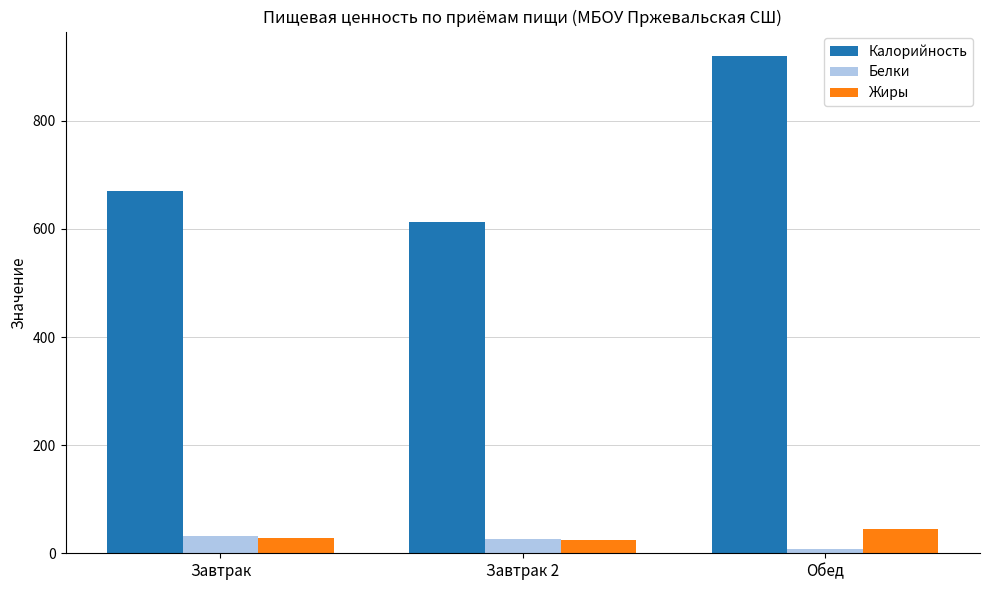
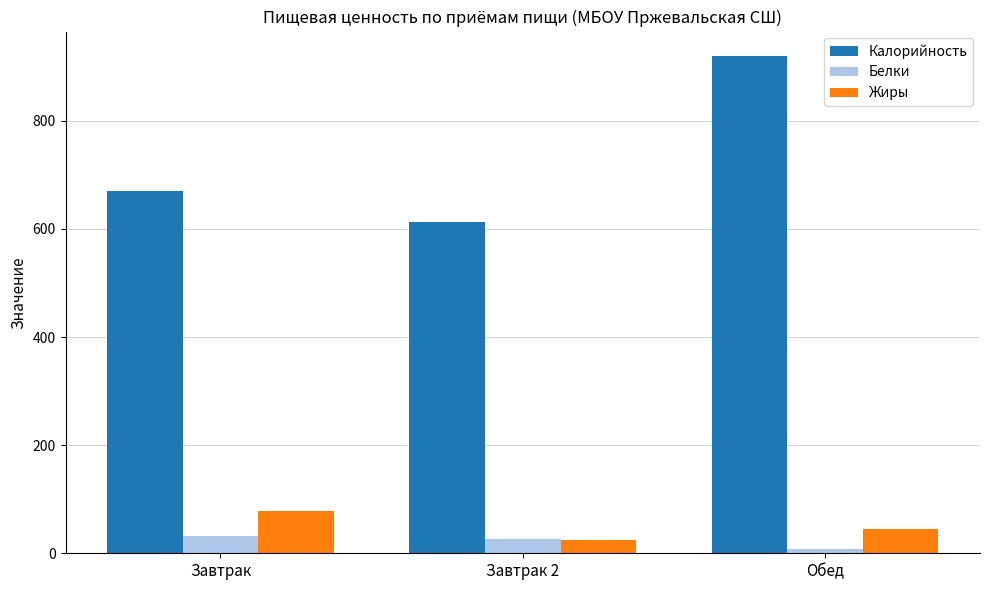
  {
    "Калорийность": {
      "Завтрак": 670,
      "Завтрак 2": 610,
      "Обед": 920
    },
    "Белки": {
      "Завтрак": 30,
      "Завтрак 2": 30,
      "Обед": 10
    },
    "Жиры": {
-     "Завтрак": 30,
+     "Завтрак": 80,
      "Завтрак 2": 30,
      "Обед": 50
    }
  }
